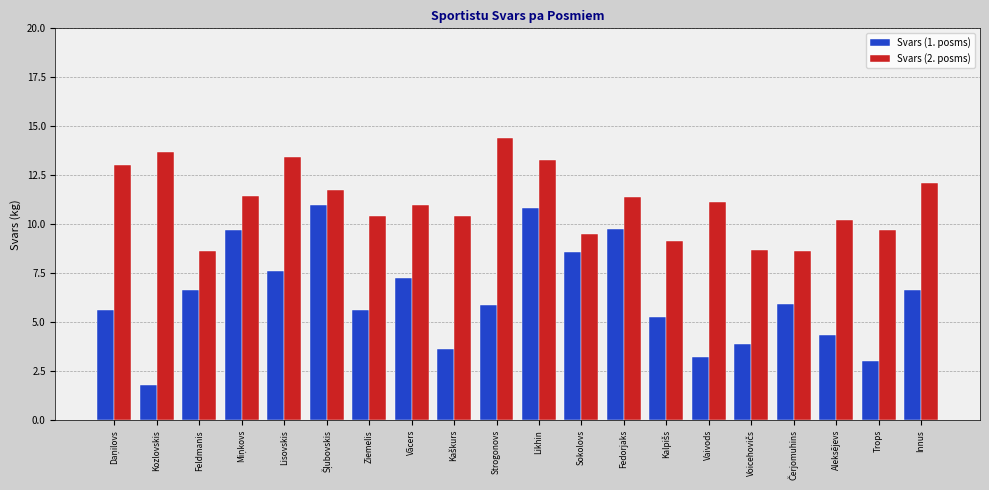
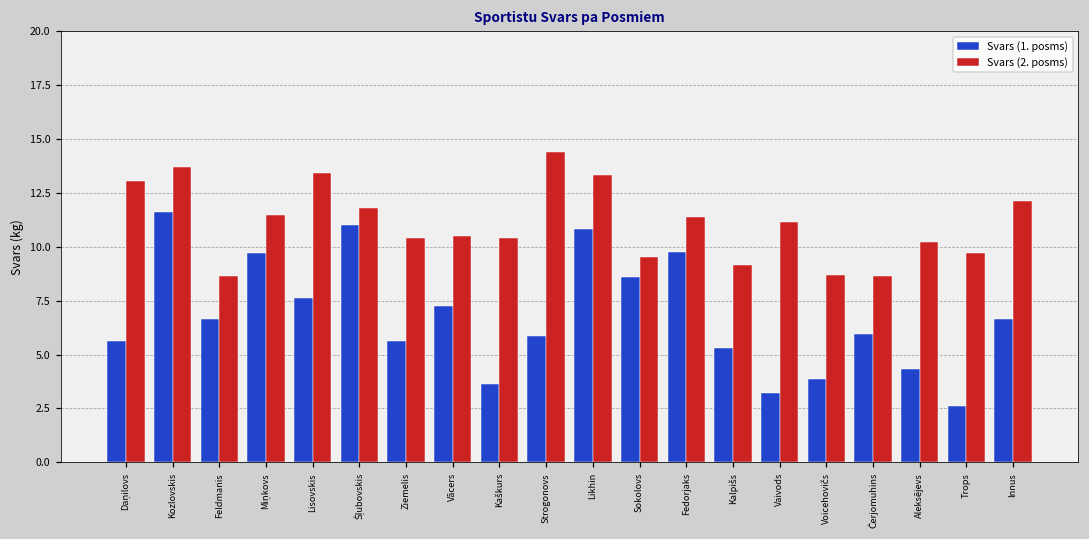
  {
    "Svars (1. posms)": {
      "Daņilovs": 5.6,
-     "Kozlovskis": 1.8,
+     "Kozlovskis": 11.6,
      "Feldmanis": 6.7,
      "Miņkovs": 9.7,
      "Lisovskis": 7.6,
      "Šļubovskis": 11.0,
      "Ziemelis": 5.6,
      "Vācers": 7.3,
      "Kaškurs": 3.6,
      "Strogonovs": 5.9,
      "Likhin": 10.8,
      "Sokolovs": 8.6,
      "Fedorjaks": 9.8,
      "Kalpišs": 5.3,
      "Vaivods": 3.2,
      "Voicehovičs": 3.9,
      "Čerjomuhins": 5.9,
      "Aleksējevs": 4.3,
-     "Trops": 3.0,
+     "Trops": 2.6,
      "Innus": 6.6
    },
    "Svars (2. posms)": {
      "Daņilovs": 13.0,
      "Kozlovskis": 13.7,
      "Feldmanis": 8.6,
      "Miņkovs": 11.5,
      "Lisovskis": 13.4,
      "Šļubovskis": 11.8,
      "Ziemelis": 10.4,
-     "Vācers": 11.0,
+     "Vācers": 10.5,
      "Kaškurs": 10.4,
      "Strogonovs": 14.4,
      "Likhin": 13.3,
      "Sokolovs": 9.5,
      "Fedorjaks": 11.4,
      "Kalpišs": 9.2,
      "Vaivods": 11.2,
      "Voicehovičs": 8.7,
      "Čerjomuhins": 8.7,
      "Aleksējevs": 10.2,
      "Trops": 9.7,
      "Innus": 12.1
    }
  }
